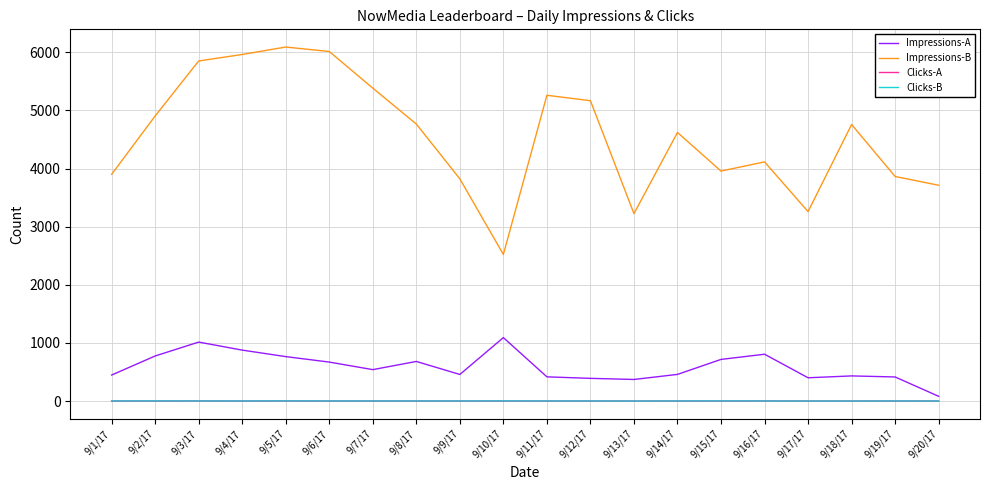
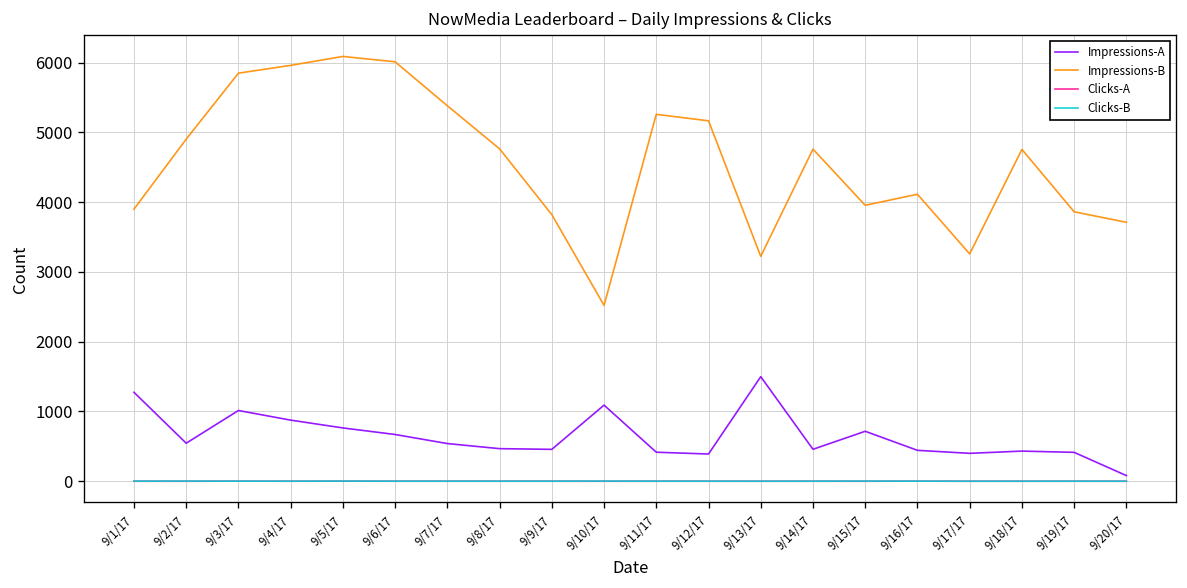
  {
    "Impressions-A": {
-     "9/1/17": 400,
-     "9/2/17": 800,
+     "9/1/17": 1300,
+     "9/2/17": 500,
      "9/3/17": 1000,
      "9/4/17": 900,
      "9/5/17": 800,
      "9/6/17": 700,
      "9/7/17": 500,
-     "9/8/17": 700,
+     "9/8/17": 500,
      "9/9/17": 500,
      "9/10/17": 1100,
      "9/11/17": 400,
      "9/12/17": 400,
-     "9/13/17": 400,
+     "9/13/17": 1500,
      "9/14/17": 500,
      "9/15/17": 700,
-     "9/16/17": 800,
+     "9/16/17": 400,
      "9/17/17": 400,
      "9/18/17": 400,
      "9/19/17": 400,
      "9/20/17": 100
    },
    "Impressions-B": {
      "9/1/17": 3900,
      "9/2/17": 4900,
      "9/3/17": 5900,
      "9/4/17": 6000,
      "9/5/17": 6100,
      "9/6/17": 6000,
      "9/7/17": 5400,
      "9/8/17": 4800,
      "9/9/17": 3800,
      "9/10/17": 2500,
      "9/11/17": 5300,
      "9/12/17": 5200,
      "9/13/17": 3200,
-     "9/14/17": 4600,
+     "9/14/17": 4800,
      "9/15/17": 4000,
      "9/16/17": 4100,
      "9/17/17": 3300,
      "9/18/17": 4800,
      "9/19/17": 3900,
      "9/20/17": 3700
    },
    "Clicks-B": {
      "9/1/17": 0,
      "9/2/17": 0,
      "9/3/17": 0,
      "9/4/17": 0,
      "9/5/17": 0,
      "9/6/17": 0,
      "9/7/17": 0,
      "9/8/17": 0,
      "9/9/17": 0,
      "9/10/17": 0,
      "9/11/17": 0,
      "9/12/17": 0,
      "9/13/17": 0,
      "9/14/17": 0,
      "9/15/17": 0,
      "9/16/17": 0,
      "9/17/17": 0,
      "9/18/17": 0,
      "9/19/17": 0,
      "9/20/17": 0
    }
  }
